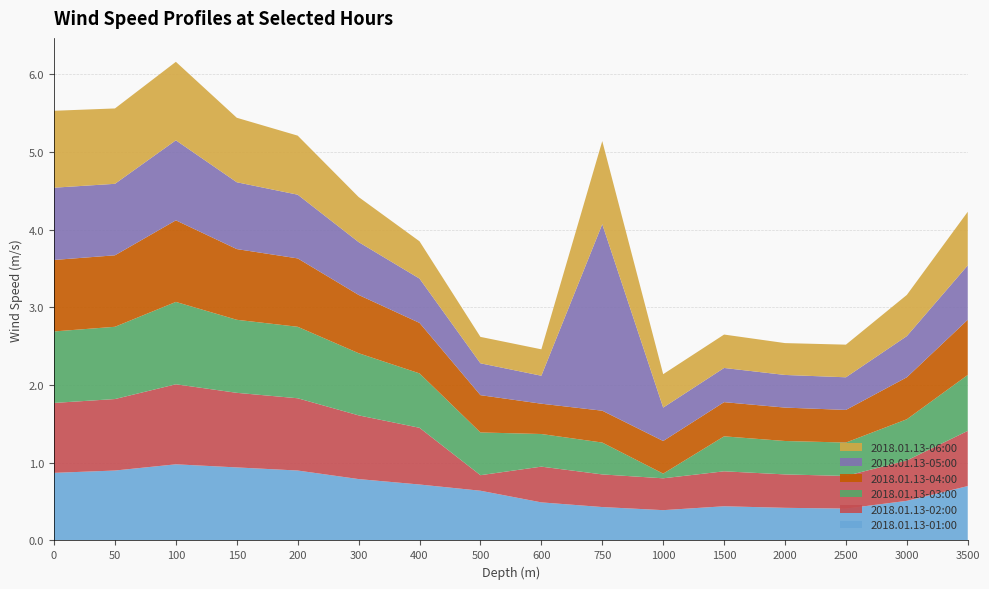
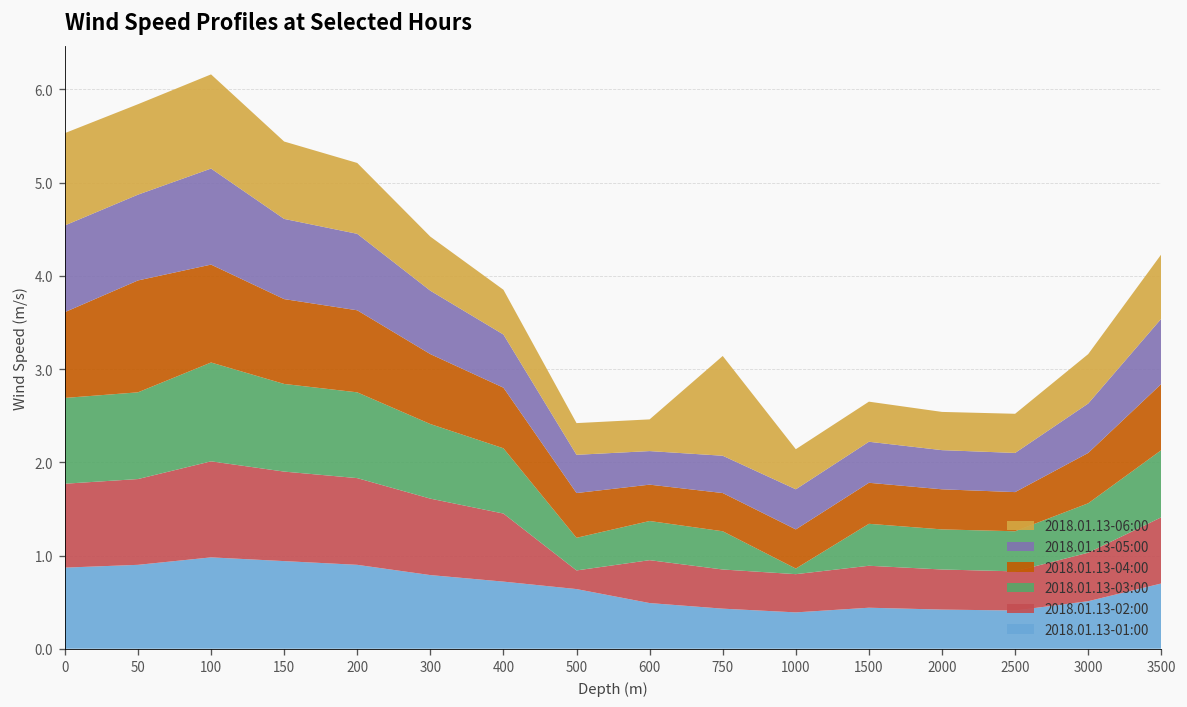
  {
    "2018.01.13-01:00": {
      "0": 0.9,
      "50": 0.9,
      "100": 1.0,
      "150": 0.9,
      "200": 0.9,
      "300": 0.8,
      "400": 0.7,
      "500": 0.6,
      "600": 0.5,
      "750": 0.4,
      "1000": 0.4,
      "1500": 0.4,
      "2000": 0.4,
      "2500": 0.4,
      "3000": 0.5,
      "3500": 0.7
    },
    "2018.01.13-02:00": {
      "0": 0.9,
      "50": 0.9,
      "100": 1.0,
      "150": 1.0,
      "200": 0.9,
      "300": 0.8,
      "400": 0.7,
      "500": 0.2,
      "600": 0.5,
      "750": 0.4,
      "1000": 0.4,
      "1500": 0.5,
      "2000": 0.4,
      "2500": 0.4,
      "3000": 0.5,
      "3500": 0.7
    },
    "2018.01.13-03:00": {
      "0": 0.9,
      "50": 0.9,
      "100": 1.1,
      "150": 0.9,
      "200": 0.9,
      "300": 0.8,
      "400": 0.7,
-     "500": 0.6,
+     "500": 0.3,
      "600": 0.4,
      "750": 0.4,
      "1000": 0.1,
      "1500": 0.5,
      "2000": 0.4,
      "2500": 0.4,
      "3000": 0.5,
      "3500": 0.7
    },
    "2018.01.13-04:00": {
      "0": 0.9,
-     "50": 0.9,
+     "50": 1.2,
      "100": 1.1,
      "150": 0.9,
      "200": 0.9,
      "300": 0.8,
      "400": 0.6,
      "500": 0.5,
      "600": 0.4,
      "750": 0.4,
      "1000": 0.4,
      "1500": 0.4,
      "2000": 0.4,
      "2500": 0.4,
      "3000": 0.5,
      "3500": 0.7
    },
    "2018.01.13-05:00": {
      "0": 0.9,
      "50": 0.9,
      "100": 1.0,
      "150": 0.9,
      "200": 0.8,
      "300": 0.7,
      "400": 0.6,
      "500": 0.4,
      "600": 0.4,
-     "750": 2.4,
+     "750": 0.4,
      "1000": 0.4,
      "1500": 0.4,
      "2000": 0.4,
      "2500": 0.4,
      "3000": 0.5,
      "3500": 0.7
    },
    "2018.01.13-06:00": {
      "0": 1.0,
      "50": 1.0,
      "100": 1.0,
      "150": 0.8,
      "200": 0.8,
      "300": 0.6,
      "400": 0.5,
      "500": 0.3,
      "600": 0.3,
      "750": 1.1,
      "1000": 0.4,
      "1500": 0.4,
      "2000": 0.4,
      "2500": 0.4,
      "3000": 0.5,
      "3500": 0.7
    }
  }
